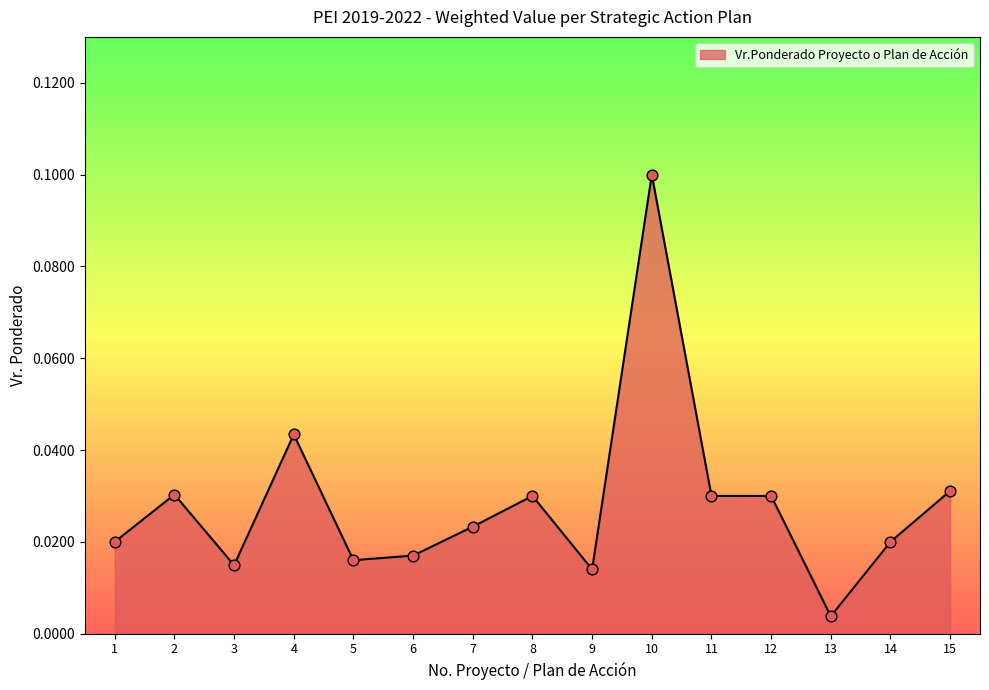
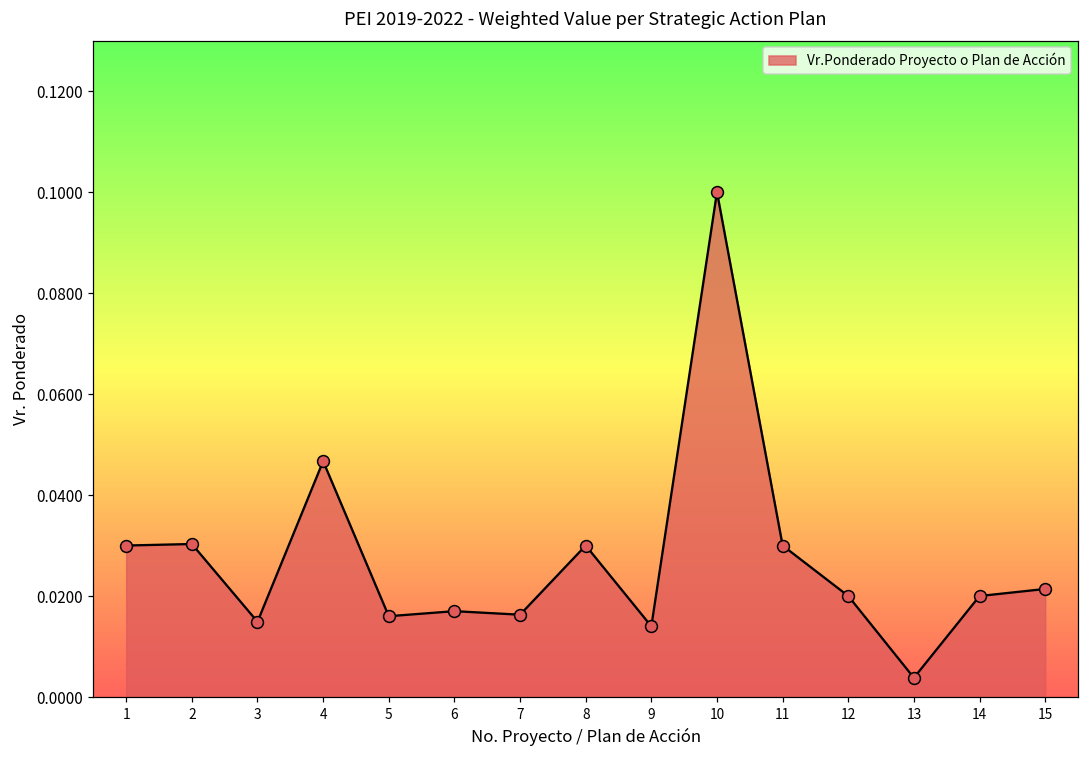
  {
-   "1": 0.02,
+   "1": 0.03,
    "2": 0.030,
    "3": 0.015,
-   "4": 0.043,
+   "4": 0.047,
    "5": 0.016,
    "6": 0.017,
-   "7": 0.023,
+   "7": 0.016,
    "8": 0.030,
    "9": 0.014,
    "10": 0.100,
    "11": 0.030,
-   "12": 0.03,
+   "12": 0.02,
    "13": 0.004,
    "14": 0.020,
-   "15": 0.031
+   "15": 0.021
  }
